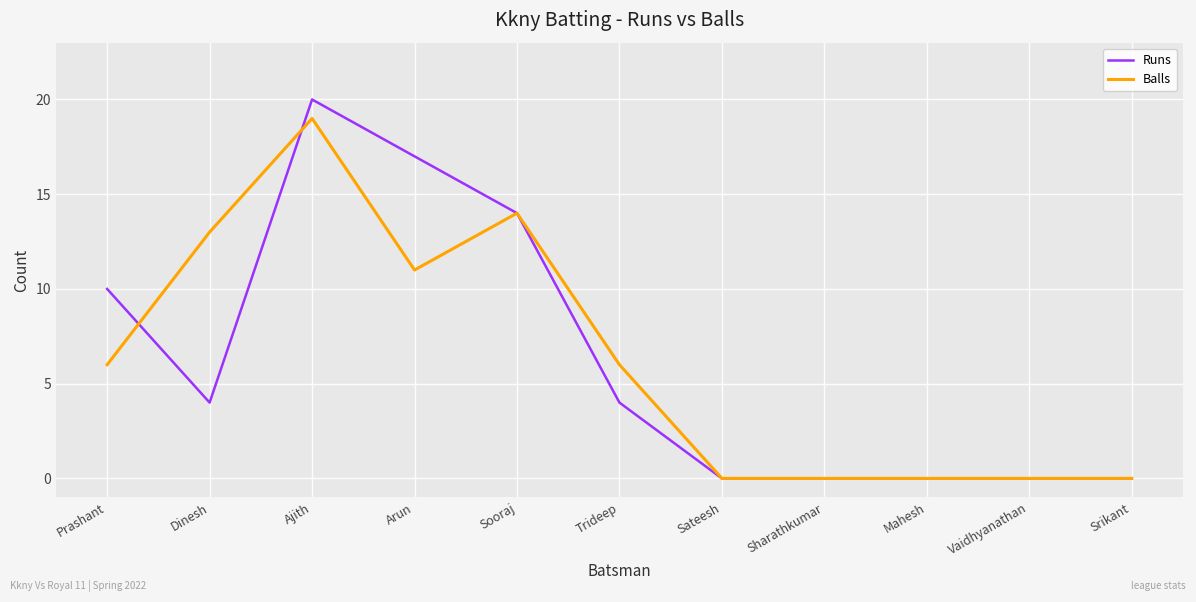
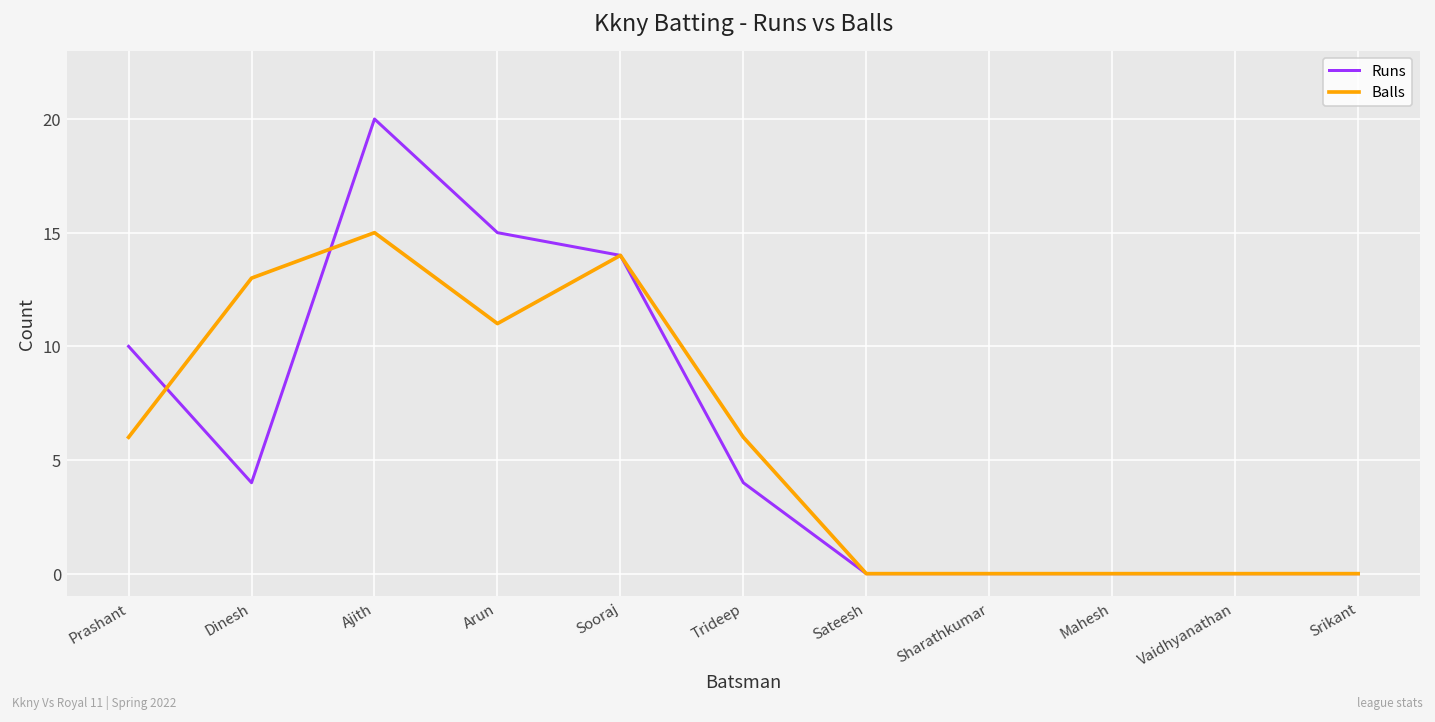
  {
    "Runs": {
      "Prashant": 10,
      "Dinesh": 4,
      "Ajith": 20,
-     "Arun": 17,
+     "Arun": 15,
      "Trideep": 4
    },
    "Balls": {
      "Prashant": 6,
      "Dinesh": 13,
-     "Ajith": 19,
+     "Ajith": 15,
      "Arun": 11,
      "Trideep": 6
    }
  }
